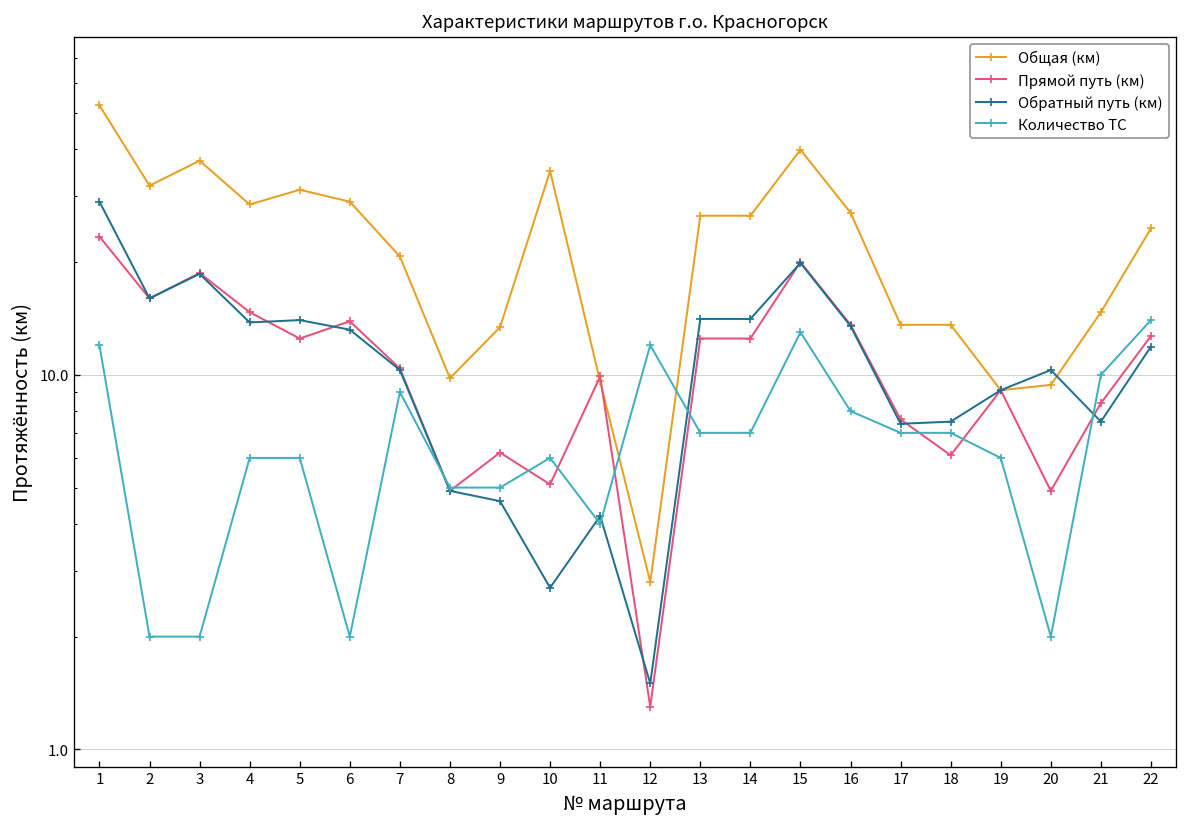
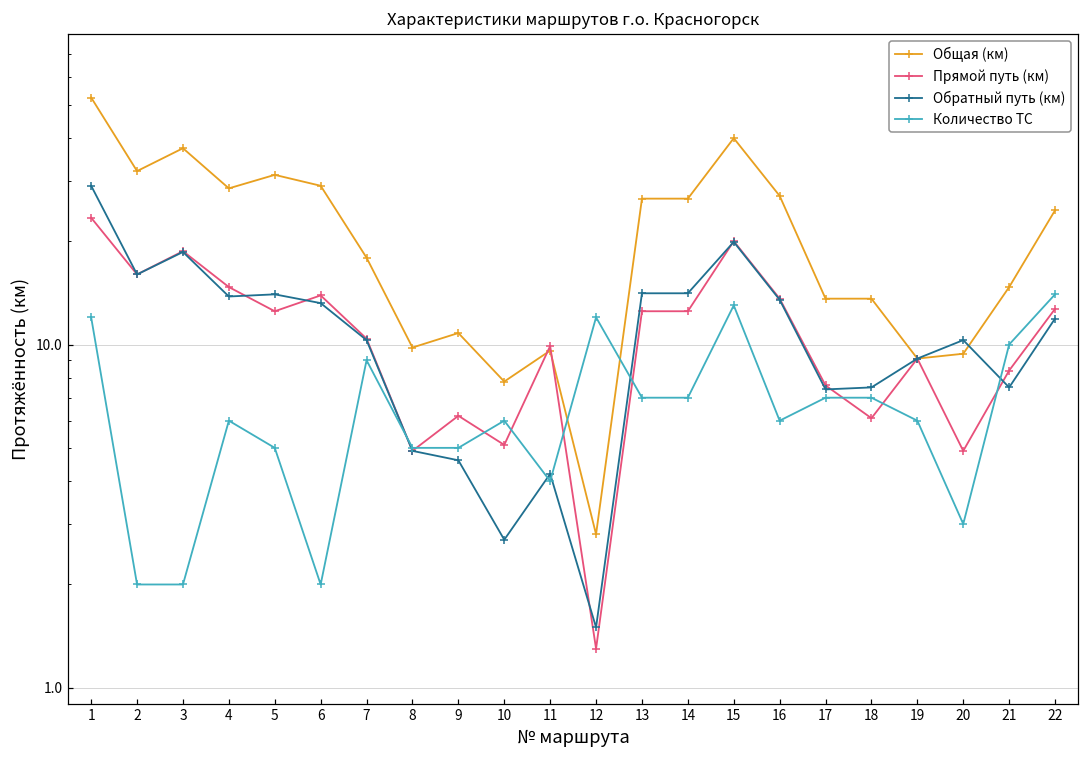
  {
    "Общая (км)": {
      "1": 52,
      "2": 32,
      "3": 37,
      "4": 29,
      "5": 31,
      "6": 29,
-     "7": 21,
+     "7": 18,
      "8": 9.8,
-     "9": 13.4,
-     "10": 35,
+     "9": 10.8,
+     "10": 7.8,
      "11": 9.6,
      "12": 2.8,
      "13": 27,
      "14": 27,
      "15": 40,
      "16": 27,
      "17": 14,
      "18": 14,
      "20": 9.4,
      "21": 15,
      "22": 25
    },
    "Прямой путь (км)": {
      "1": 23,
      "4": 15,
      "5": 12.5,
      "6": 14,
      "9": 6.2,
      "10": 5.1,
      "11": 9.9,
      "12": 1.3,
      "13": 12.5,
      "14": 12.5,
      "17": 7.6,
      "18": 6.1,
      "20": 4.9,
      "21": 8.4,
      "22": 12.7
    },
    "Обратный путь (км)": {
      "1": 29,
      "4": 14,
      "5": 14,
      "6": 13.2,
      "9": 4.6,
      "10": 2.7,
      "11": 4.2,
      "12": 1.5,
      "13": 14,
      "14": 14,
      "17": 7.4,
      "18": 7.5,
      "20": 10.3,
      "21": 7.5,
      "22": 11.9
    },
    "Количество ТС": {
      "1": 12,
      "2": 2,
      "3": 2,
      "4": 6,
-     "5": 6,
+     "5": 5,
      "6": 2,
      "7": 9,
      "8": 5,
      "9": 5,
      "10": 6,
      "11": 4,
      "12": 12,
      "13": 7,
      "14": 7,
      "15": 13,
-     "16": 8,
+     "16": 6,
      "17": 7,
      "18": 7,
      "19": 6,
-     "20": 2,
+     "20": 3,
      "21": 10,
      "22": 14
    }
  }
